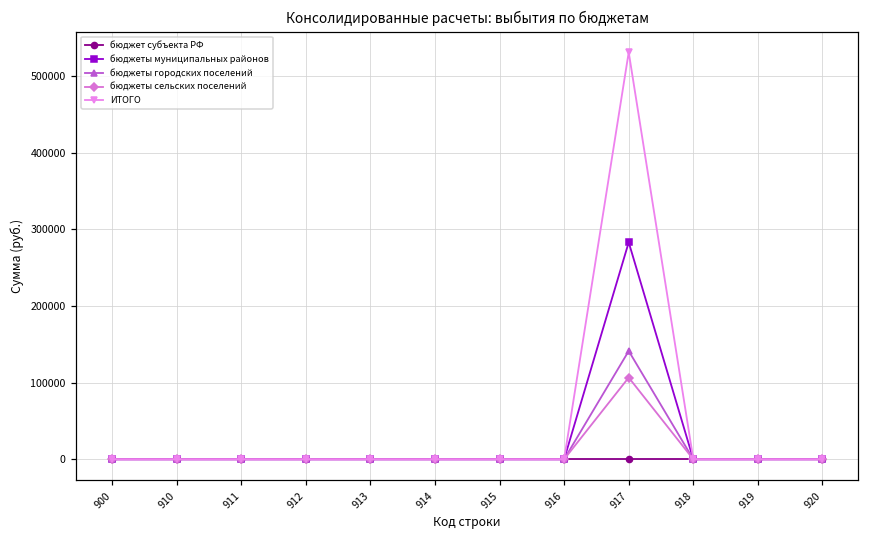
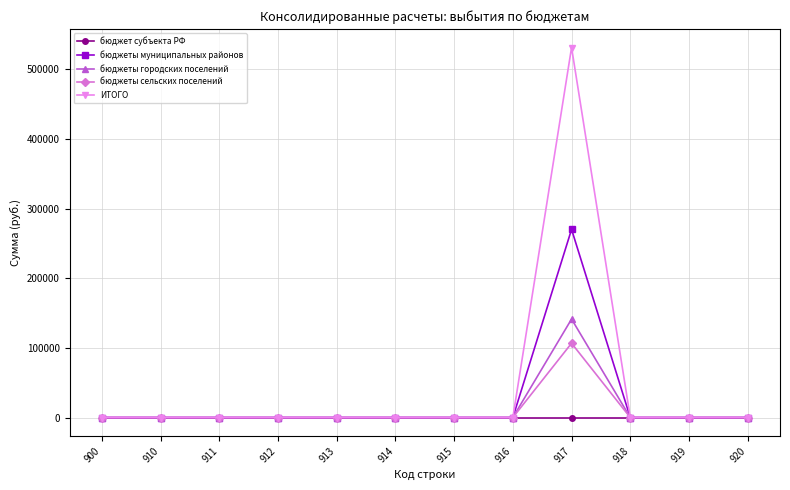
  {
    "бюджет субъекта РФ": {
      "917": 0
    },
    "бюджеты муниципальных районов": {
-     "917": 280000
+     "917": 270000
    }
  }
